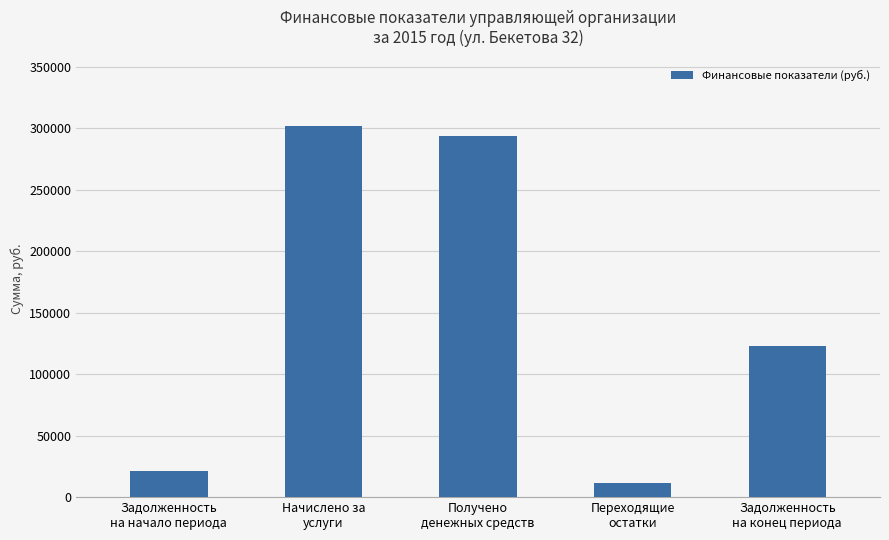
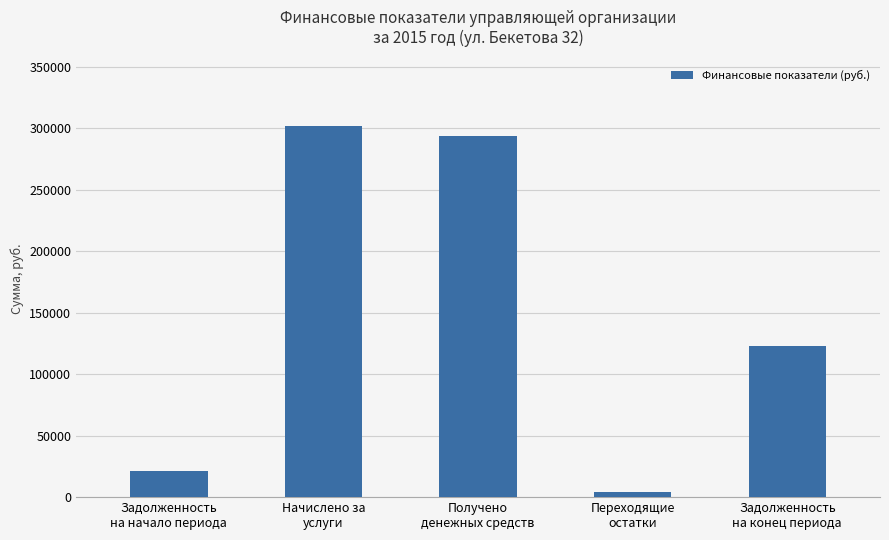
  {
    "Задолженность на начало периода": 22000,
    "Начислено за услуги": 302000,
    "Получено денежных средств": 294000,
-   "Переходящие остатки": 12000,
+   "Переходящие остатки": 4000,
    "Задолженность на конец периода": 123000
  }
